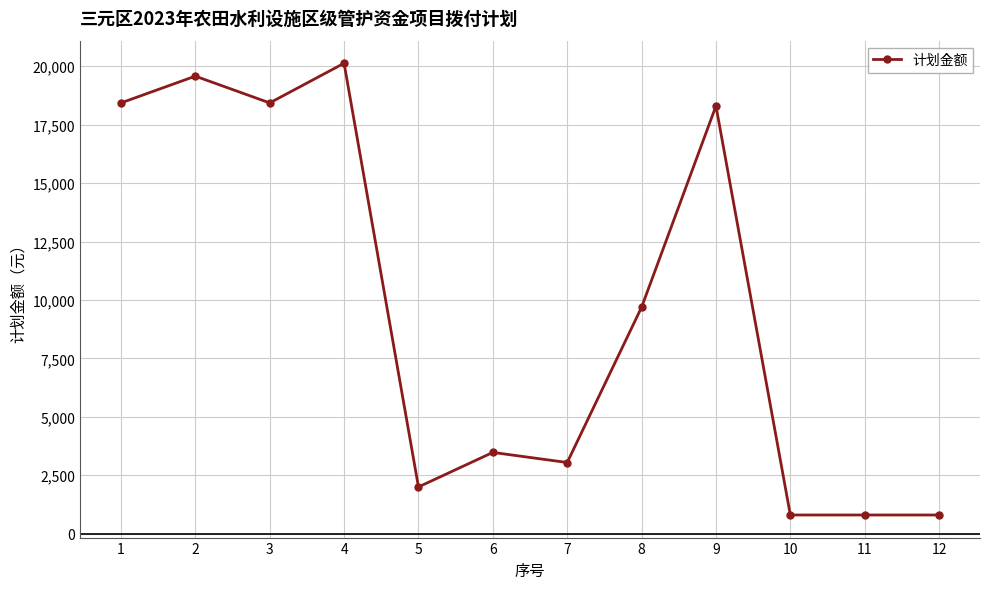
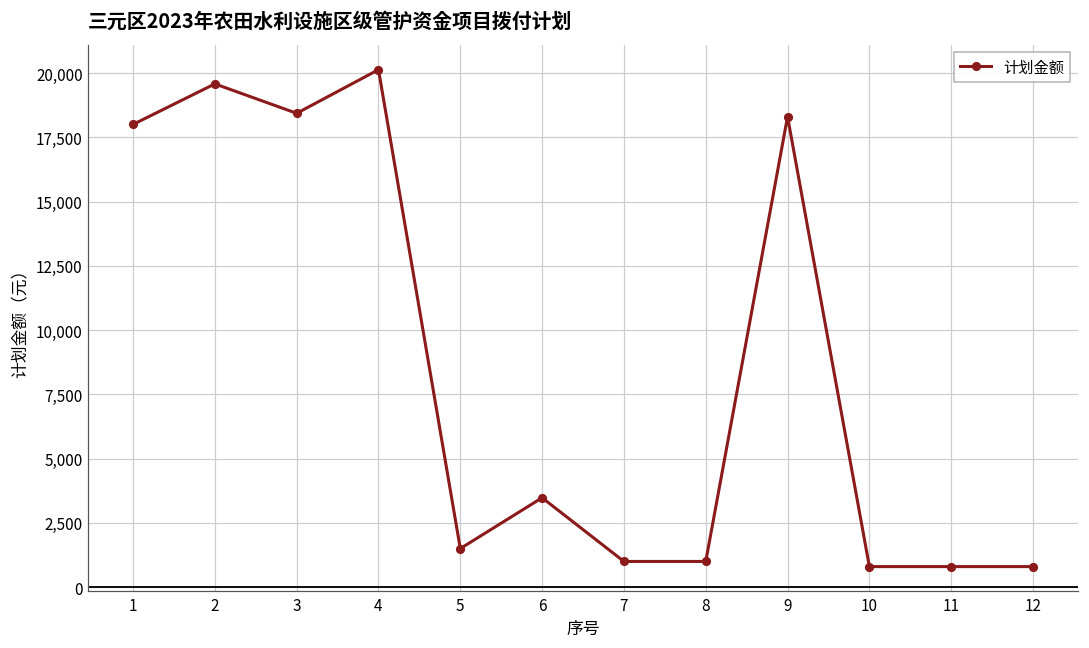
  {
-   "1": "18,400",
+   "1": "18,000",
    "2": "19,600",
    "3": "18,400",
    "4": "20,100",
-   "5": "2,000",
+   "5": "1,500",
    "6": "3,500",
-   "7": "3,000",
-   "8": "9,700",
+   "7": "1,000",
+   "8": "1,000",
    "9": "18,300",
    "10": "800",
    "11": "800",
    "12": "800"
  }
